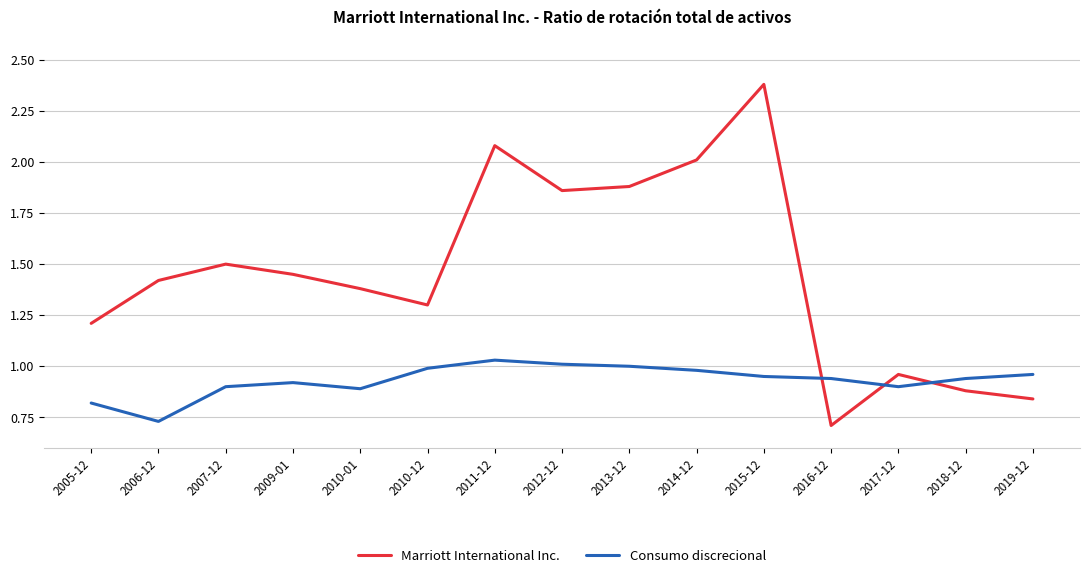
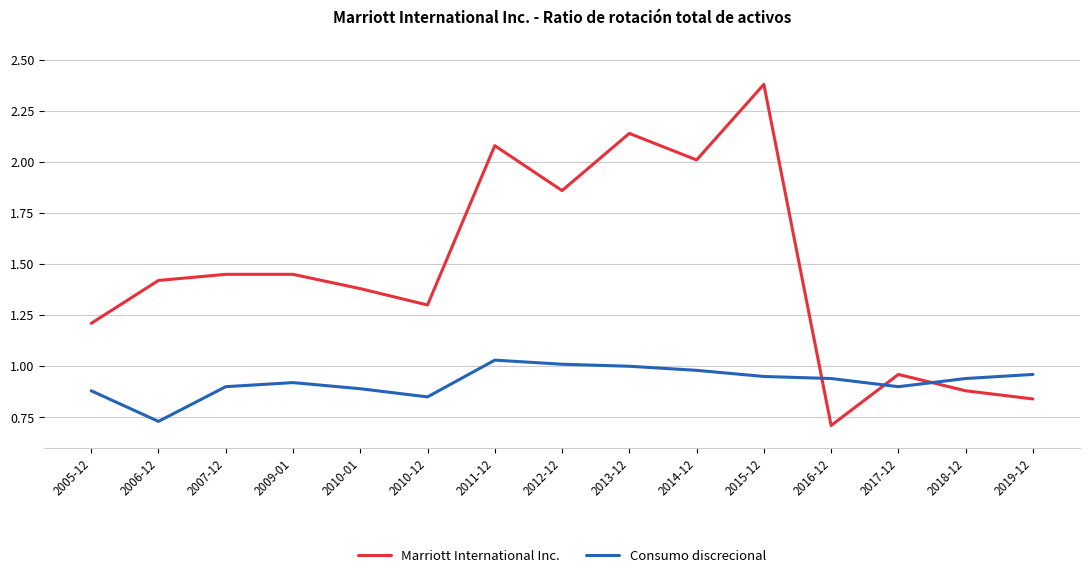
  {
    "Marriott International Inc.": {
      "2005-12": 1.21,
      "2006-12": 1.42,
-     "2007-12": 1.50,
+     "2007-12": 1.45,
      "2009-01": 1.45,
      "2010-01": 1.38,
      "2010-12": 1.30,
      "2011-12": 2.08,
      "2012-12": 1.86,
-     "2013-12": 1.88,
+     "2013-12": 2.14,
      "2014-12": 2.01,
      "2015-12": 2.38,
      "2016-12": 0.71,
      "2017-12": 0.96,
      "2018-12": 0.88,
      "2019-12": 0.84
    },
    "Consumo discrecional": {
-     "2005-12": 0.82,
+     "2005-12": 0.88,
      "2006-12": 0.73,
      "2007-12": 0.90,
      "2009-01": 0.92,
      "2010-01": 0.89,
-     "2010-12": 0.99,
+     "2010-12": 0.85,
      "2011-12": 1.03,
      "2012-12": 1.01,
      "2013-12": 1.00,
      "2014-12": 0.98,
      "2015-12": 0.95,
      "2016-12": 0.94,
      "2017-12": 0.90,
      "2018-12": 0.94,
      "2019-12": 0.96
    }
  }
